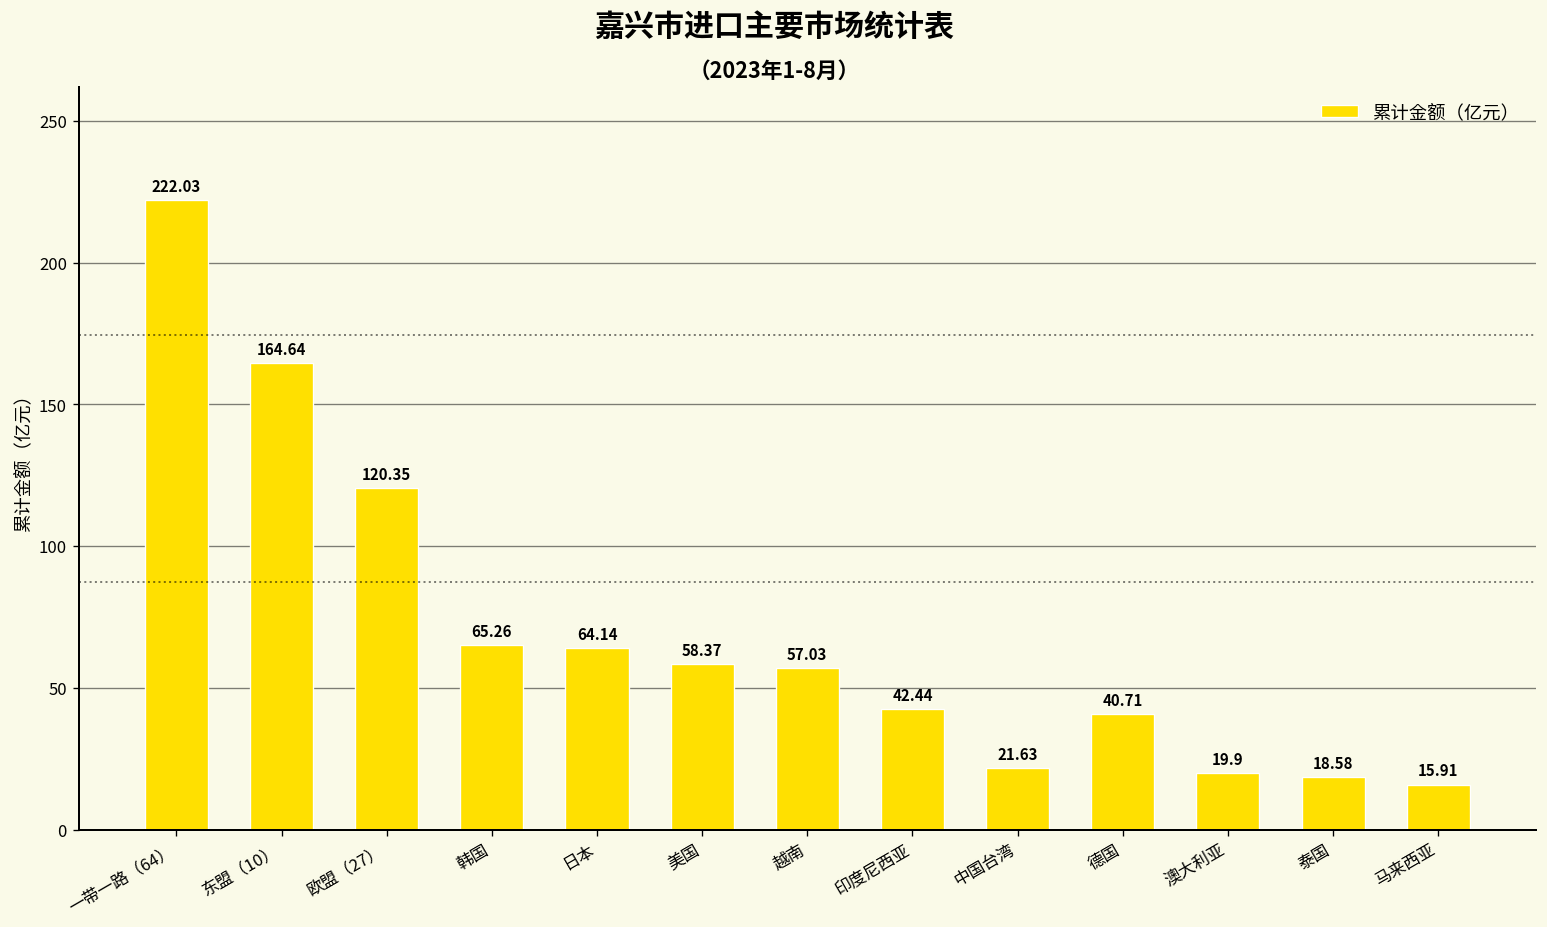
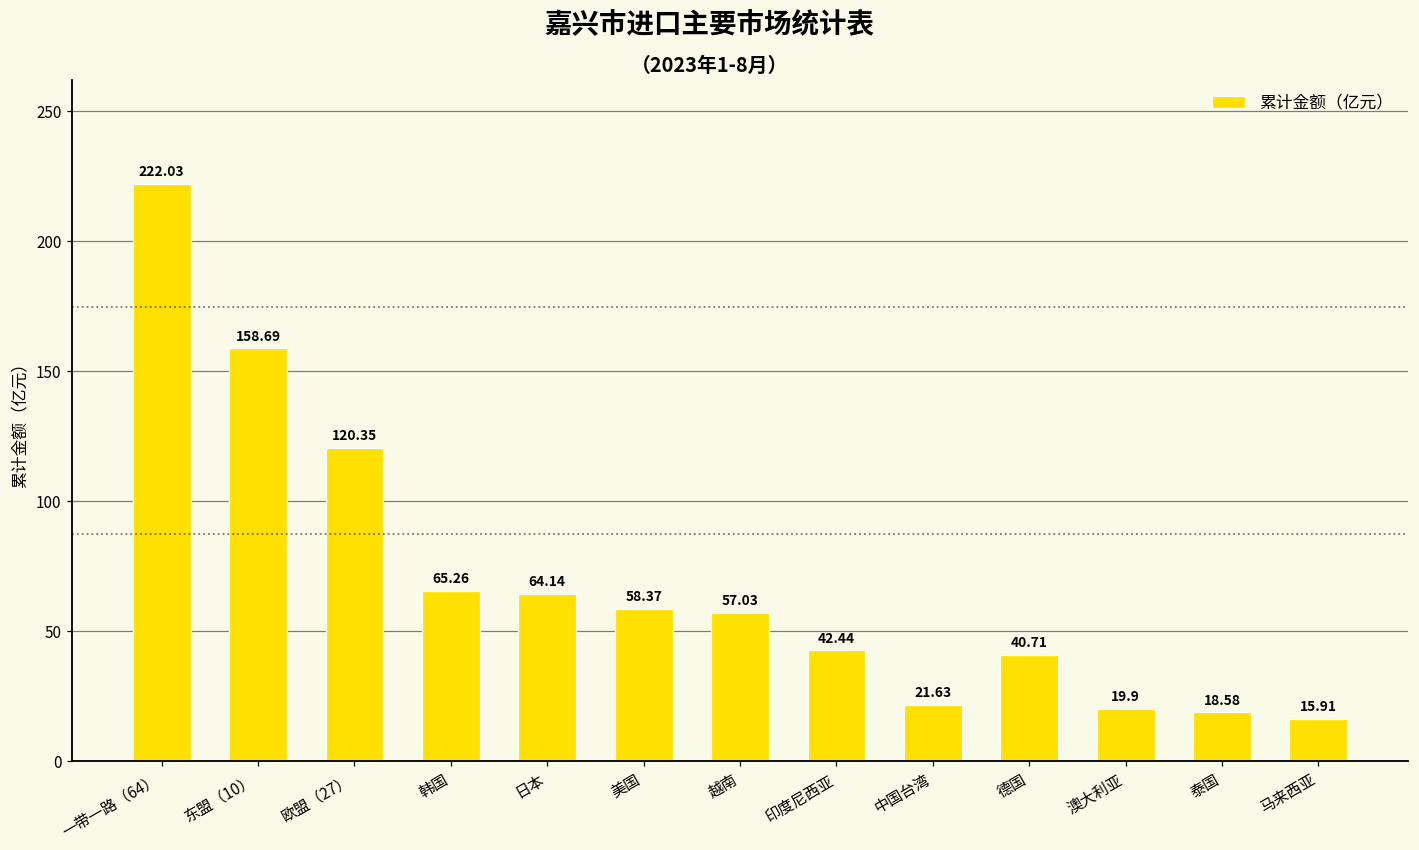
  {
    "一带一路（64）": 222.03,
-   "东盟（10）": 164.64,
+   "东盟（10）": 158.69,
    "欧盟（27）": 120.35,
    "韩国": 65.26,
    "日本": 64.14,
    "美国": 58.37,
    "越南": 57.03,
    "印度尼西亚": 42.44,
    "中国台湾": 21.63,
    "德国": 40.71,
    "澳大利亚": 19.9,
    "泰国": 18.58,
    "马来西亚": 15.91
  }
